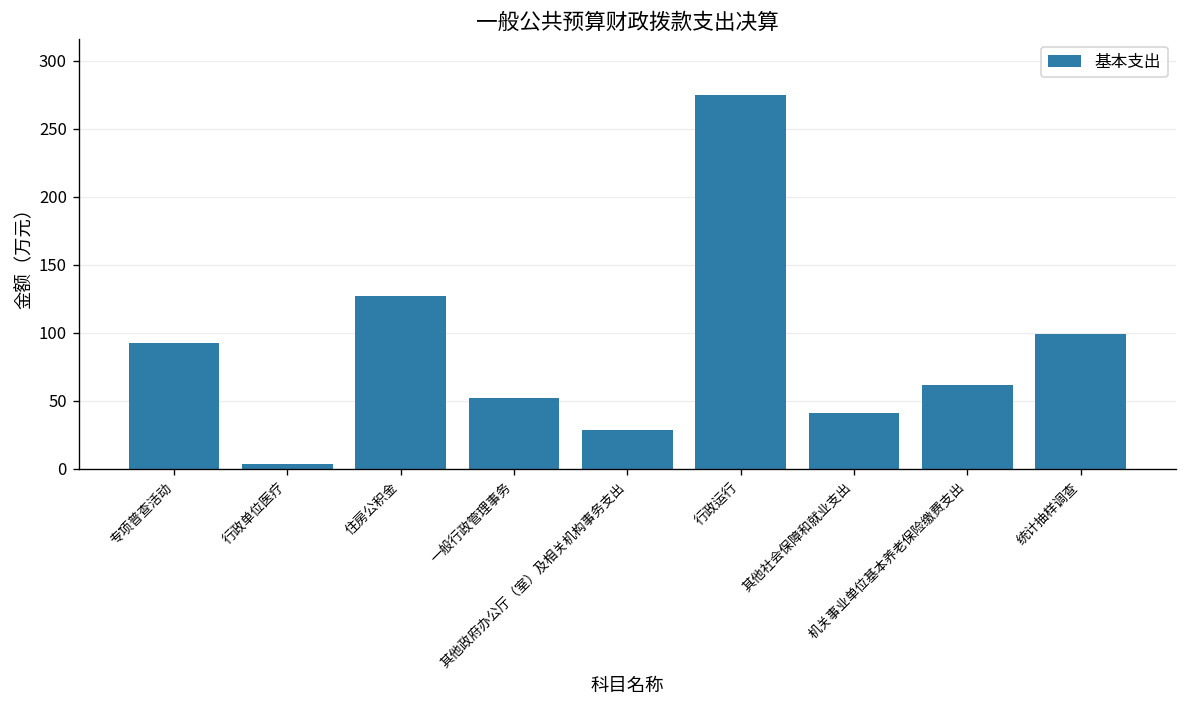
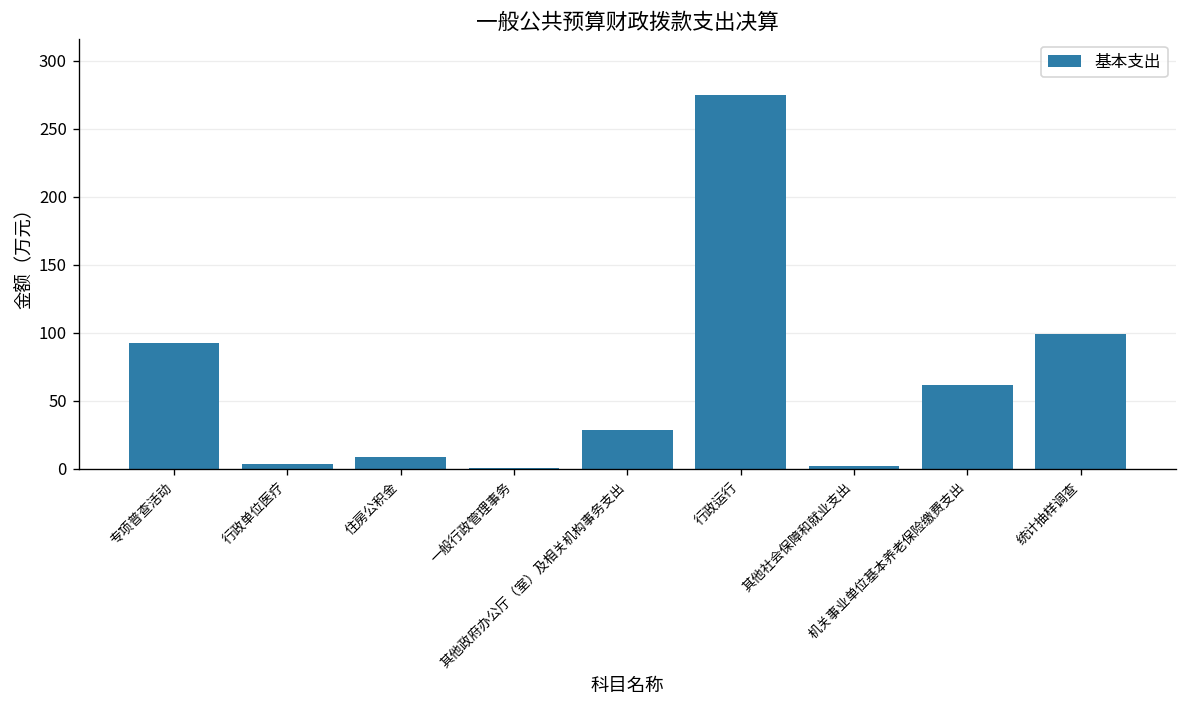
  {
    "专项普查活动": 93,
    "行政单位医疗": 4,
-   "住房公积金": 127,
-   "一般行政管理事务": 52,
+   "住房公积金": 8,
+   "一般行政管理事务": 1,
    "其他政府办公厅（室）及相关机构事务支出": 29,
    "行政运行": 275,
-   "其他社会保障和就业支出": 41,
+   "其他社会保障和就业支出": 2,
    "机关事业单位基本养老保险缴费支出": 62,
    "统计抽样调查": 99
  }
